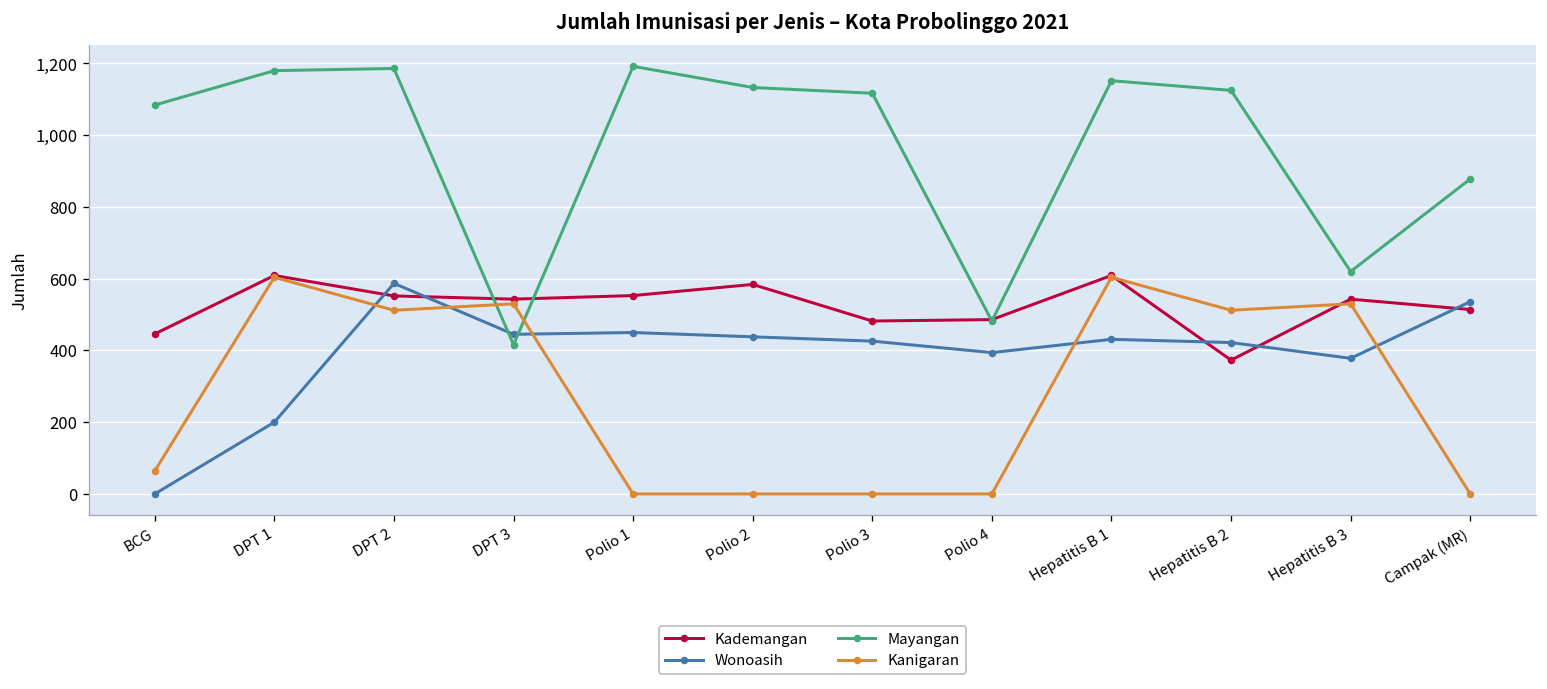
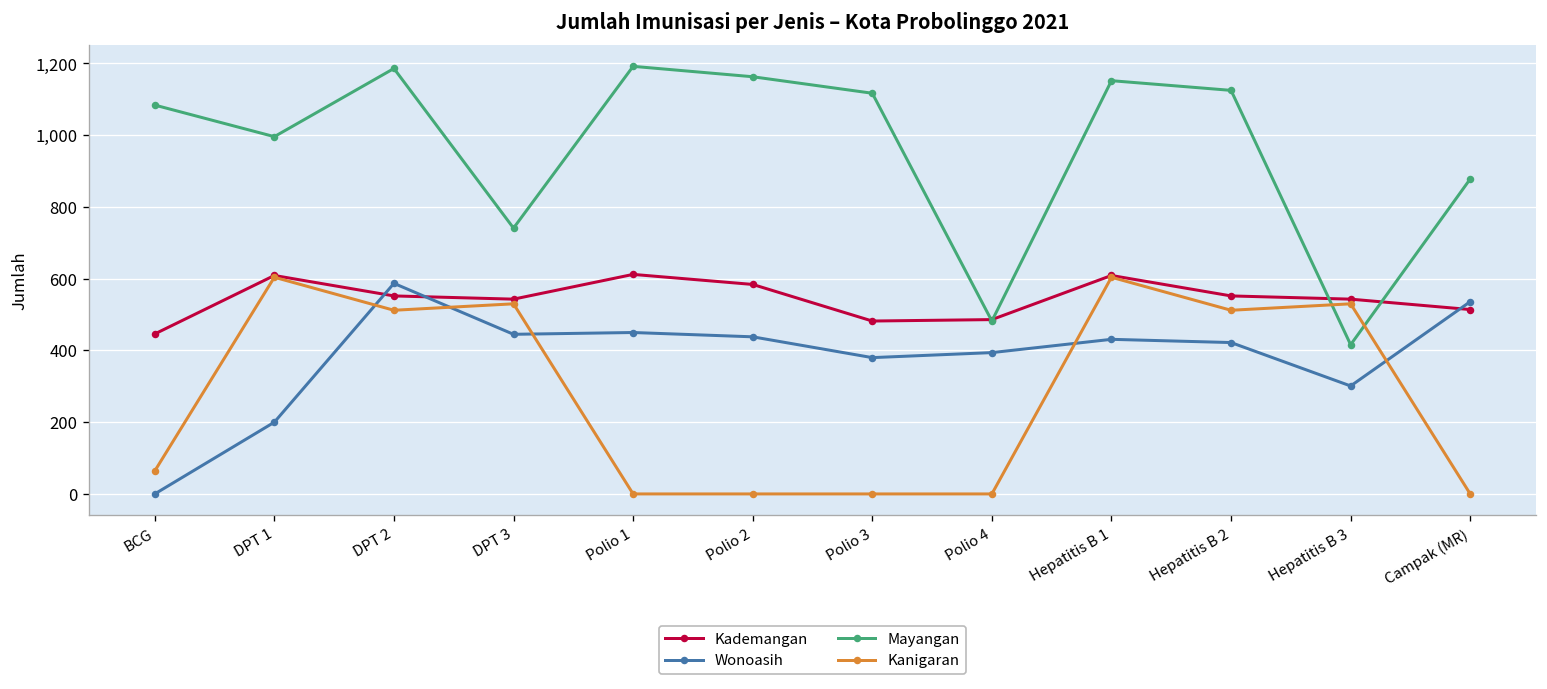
  {
    "Kademangan": {
      "BCG": "450",
      "DPT 2": "550",
      "DPT 3": "540",
-     "Polio 1": "550",
+     "Polio 1": "610",
      "Polio 2": "580",
      "Polio 3": "480",
-     "Hepatitis B 2": "370",
+     "Hepatitis B 2": "550",
      "Hepatitis B 3": "540",
      "Campak (MR)": "510"
    },
    "Wonoasih": {
      "BCG": "0",
      "DPT 1": "200",
      "DPT 2": "590",
      "DPT 3": "450",
      "Polio 1": "450",
      "Polio 2": "440",
-     "Polio 3": "430",
+     "Polio 3": "380",
      "Polio 4": "390",
      "Hepatitis B 1": "430",
      "Hepatitis B 2": "420",
-     "Hepatitis B 3": "380",
+     "Hepatitis B 3": "300",
      "Campak (MR)": "540"
    },
    "Mayangan": {
      "BCG": "1,080",
-     "DPT 1": "1,180",
+     "DPT 1": "1,000",
      "DPT 2": "1,190",
-     "DPT 3": "420",
+     "DPT 3": "740",
      "Polio 1": "1,190",
-     "Polio 2": "1,130",
+     "Polio 2": "1,160",
      "Polio 3": "1,120",
      "Hepatitis B 1": "1,150",
      "Hepatitis B 2": "1,130",
-     "Hepatitis B 3": "620",
+     "Hepatitis B 3": "420",
      "Campak (MR)": "880"
    },
    "Kanigaran": {
      "BCG": "60",
      "DPT 2": "510",
      "DPT 3": "530",
      "Polio 1": "0",
      "Polio 2": "0",
      "Polio 3": "0",
      "Polio 4": "0",
      "Hepatitis B 2": "510",
      "Hepatitis B 3": "530",
      "Campak (MR)": "0"
    }
  }
